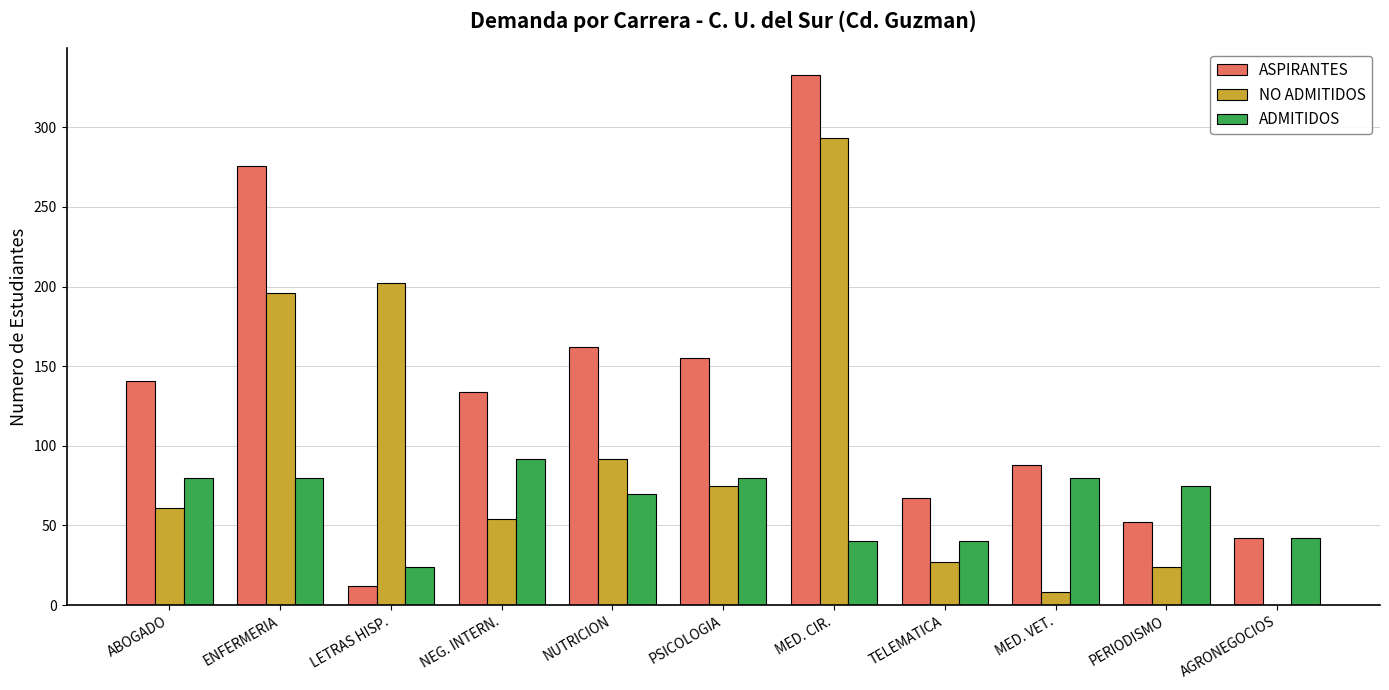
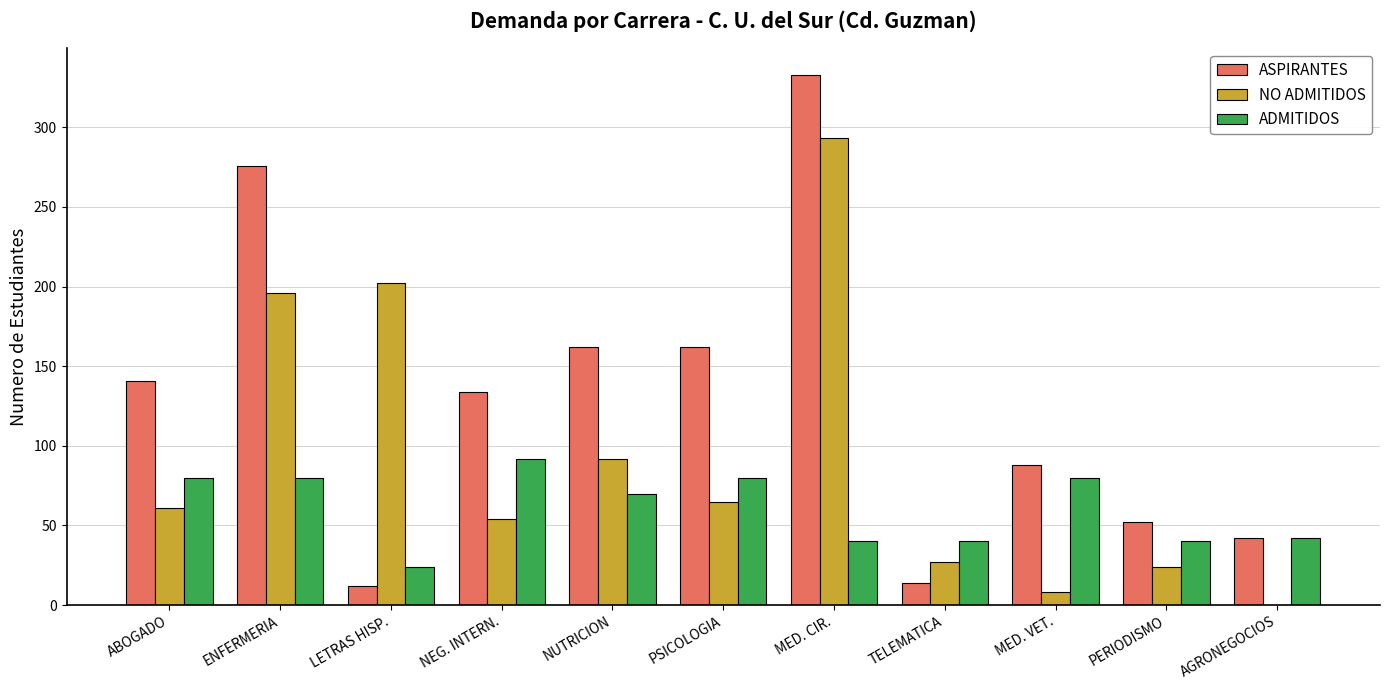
  {
    "ASPIRANTES": {
      "ABOGADO": 141,
      "ENFERMERIA": 276,
      "LETRAS HISP.": 12,
      "NEG. INTERN.": 134,
      "NUTRICION": 162,
-     "PSICOLOGIA": 155,
+     "PSICOLOGIA": 162,
      "MED. CIR.": 333,
-     "TELEMATICA": 67,
+     "TELEMATICA": 14,
      "MED. VET.": 88,
      "PERIODISMO": 52,
      "AGRONEGOCIOS": 42
    },
    "NO ADMITIDOS": {
      "ABOGADO": 61,
      "ENFERMERIA": 196,
      "LETRAS HISP.": 202,
      "NEG. INTERN.": 54,
      "NUTRICION": 92,
-     "PSICOLOGIA": 75,
+     "PSICOLOGIA": 65,
      "MED. CIR.": 293,
      "TELEMATICA": 27,
      "MED. VET.": 8,
      "PERIODISMO": 24,
      "AGRONEGOCIOS": 0
    },
    "ADMITIDOS": {
      "ABOGADO": 80,
      "ENFERMERIA": 80,
      "LETRAS HISP.": 24,
      "NEG. INTERN.": 92,
      "NUTRICION": 70,
      "PSICOLOGIA": 80,
      "MED. CIR.": 40,
      "TELEMATICA": 40,
      "MED. VET.": 80,
-     "PERIODISMO": 75,
+     "PERIODISMO": 40,
      "AGRONEGOCIOS": 42
    }
  }
